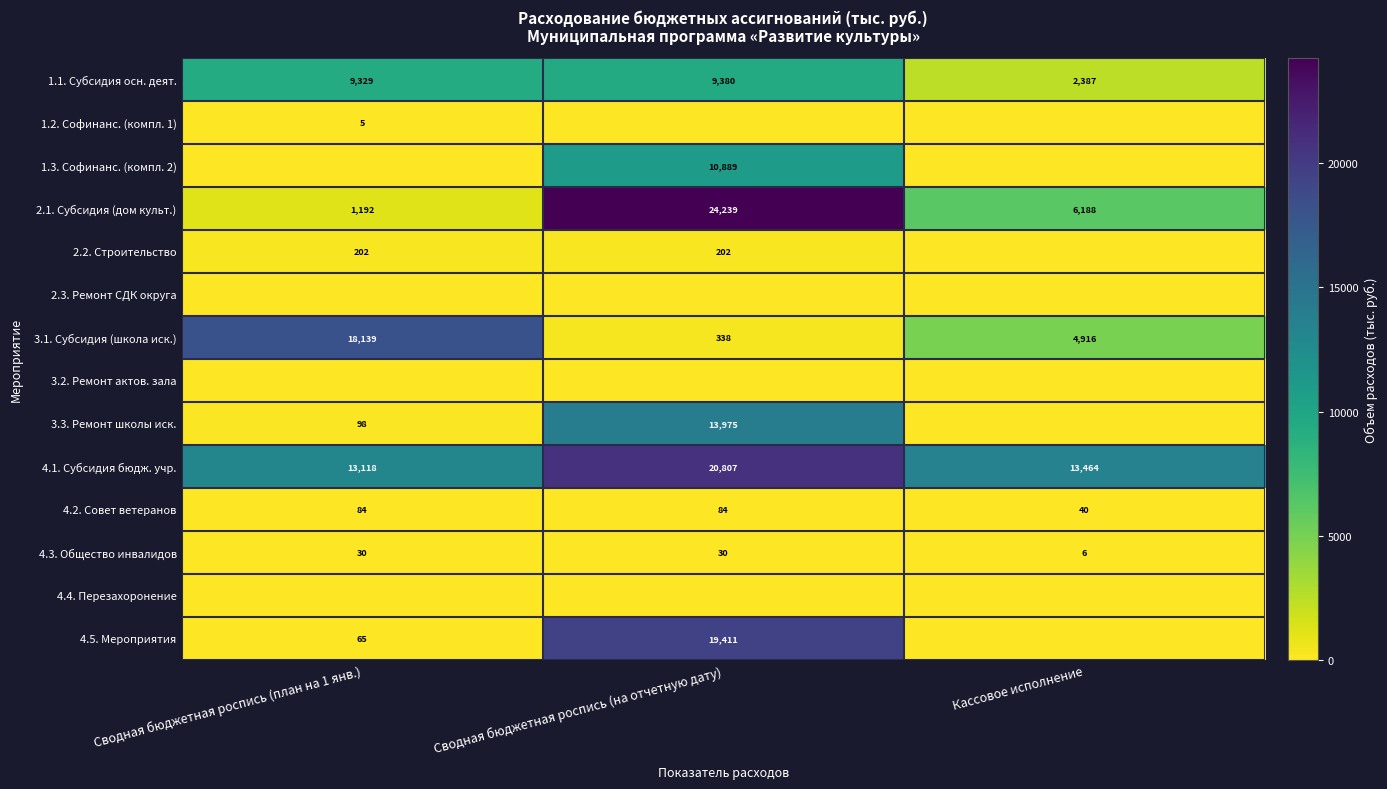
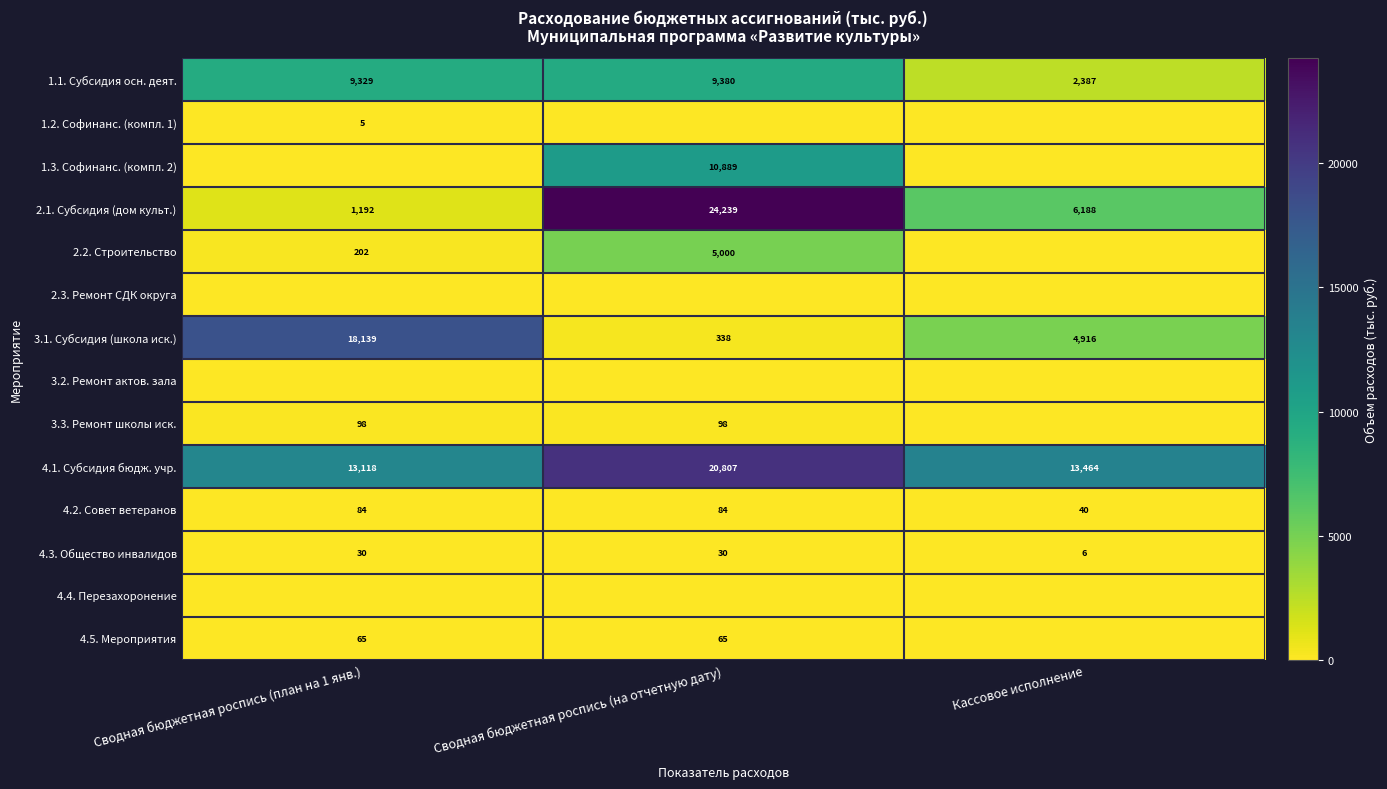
  {
    "1.1. Субсидия осн. деят.": {
      "Сводная бюджетная роспись (план на 1 янв.)": "9,329",
      "Сводная бюджетная роспись (на отчетную дату)": "9,380",
      "Кассовое исполнение": "2,387"
    },
    "1.2. Софинанс. (компл. 1)": {
      "Сводная бюджетная роспись (план на 1 янв.)": "5"
    },
    "1.3. Софинанс. (компл. 2)": {
      "Сводная бюджетная роспись (на отчетную дату)": "10,889"
    },
    "2.1. Субсидия (дом культ.)": {
      "Сводная бюджетная роспись (план на 1 янв.)": "1,192",
      "Сводная бюджетная роспись (на отчетную дату)": "24,239",
      "Кассовое исполнение": "6,188"
    },
    "2.2. Строительство": {
      "Сводная бюджетная роспись (план на 1 янв.)": "202",
-     "Сводная бюджетная роспись (на отчетную дату)": "202"
+     "Сводная бюджетная роспись (на отчетную дату)": "5,000"
    },
    "3.1. Субсидия (школа иск.)": {
      "Сводная бюджетная роспись (план на 1 янв.)": "18,139",
      "Сводная бюджетная роспись (на отчетную дату)": "338",
      "Кассовое исполнение": "4,916"
    },
    "3.3. Ремонт школы иск.": {
      "Сводная бюджетная роспись (план на 1 янв.)": "98",
-     "Сводная бюджетная роспись (на отчетную дату)": "13,975"
+     "Сводная бюджетная роспись (на отчетную дату)": "98"
    },
    "4.1. Субсидия бюдж. учр.": {
      "Сводная бюджетная роспись (план на 1 янв.)": "13,118",
      "Сводная бюджетная роспись (на отчетную дату)": "20,807",
      "Кассовое исполнение": "13,464"
    },
    "4.2. Совет ветеранов": {
      "Сводная бюджетная роспись (план на 1 янв.)": "84",
      "Сводная бюджетная роспись (на отчетную дату)": "84",
      "Кассовое исполнение": "40"
    },
    "4.3. Общество инвалидов": {
      "Сводная бюджетная роспись (план на 1 янв.)": "30",
      "Сводная бюджетная роспись (на отчетную дату)": "30",
      "Кассовое исполнение": "6"
    },
    "4.5. Мероприятия": {
      "Сводная бюджетная роспись (план на 1 янв.)": "65",
-     "Сводная бюджетная роспись (на отчетную дату)": "19,411"
+     "Сводная бюджетная роспись (на отчетную дату)": "65"
    }
  }
